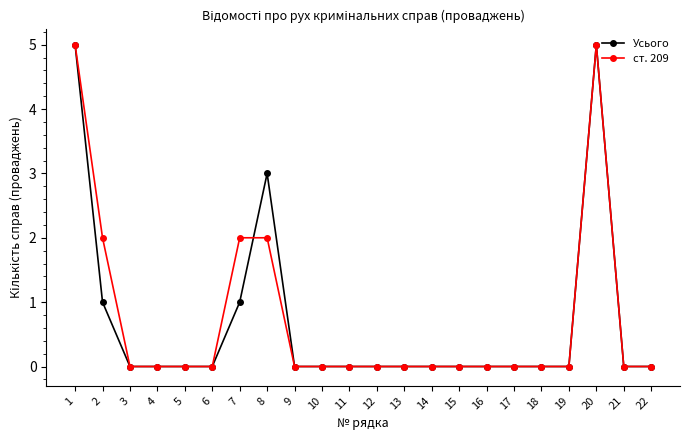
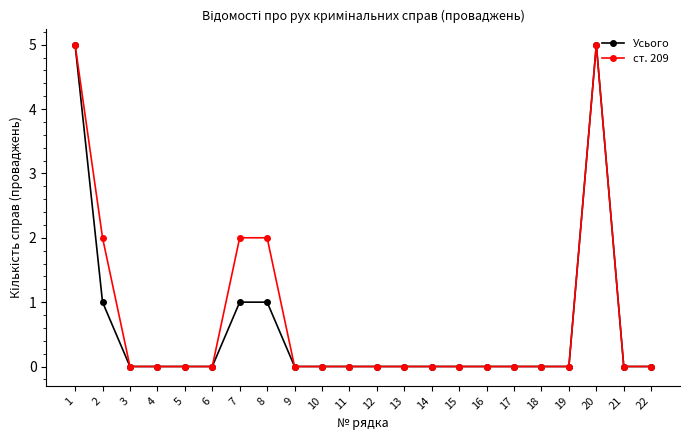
  {
    "Усього": {
      "2": 1,
      "7": 1,
-     "8": 3
+     "8": 1
    },
    "ст. 209": {
      "2": 2,
      "7": 2,
      "8": 2
    }
  }
